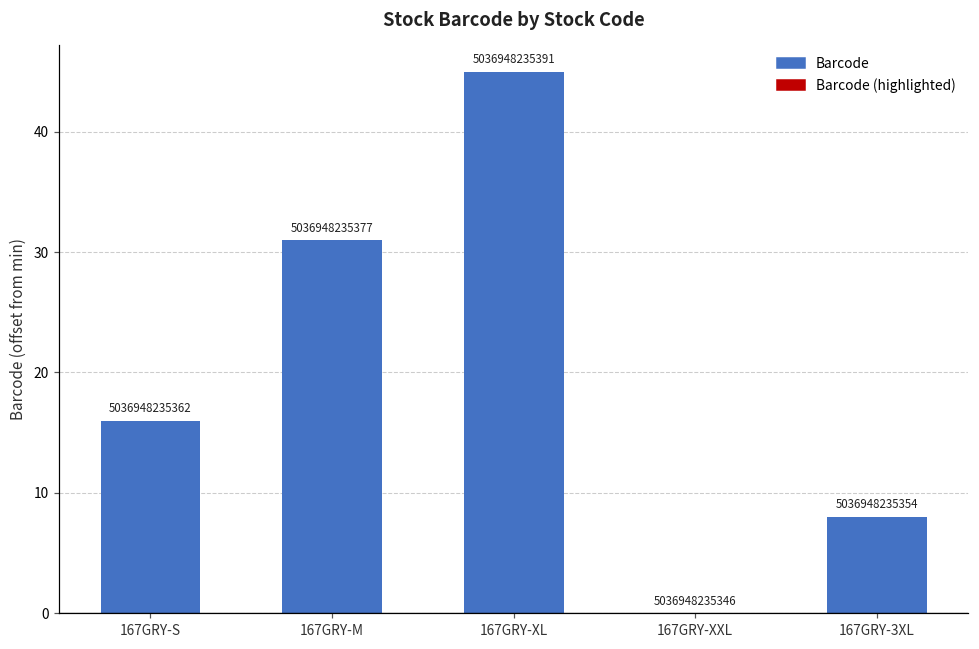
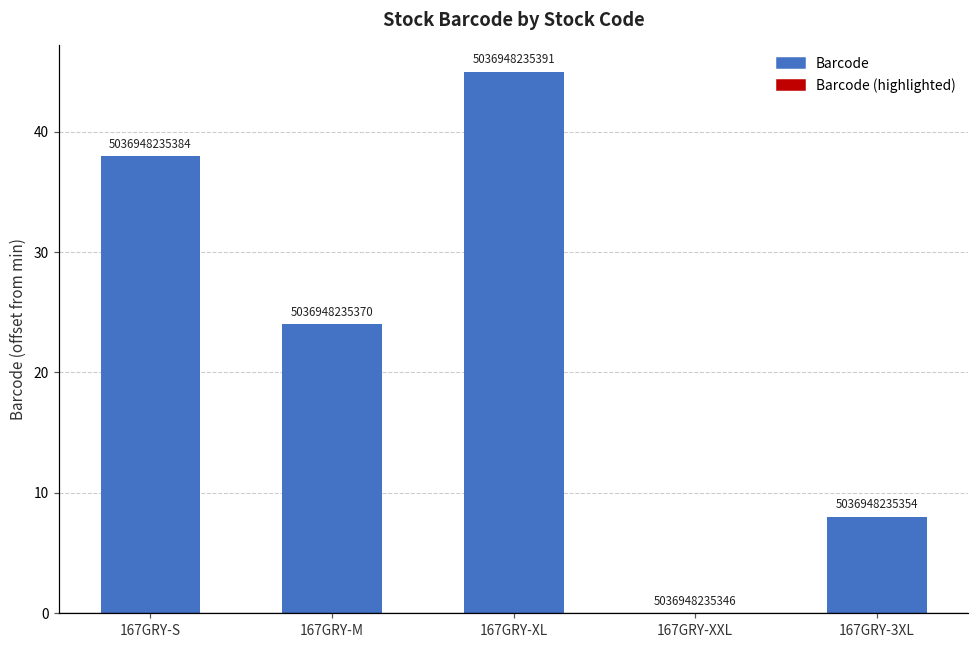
  {
-   "167GRY-S": 5036948235362,
-   "167GRY-M": 5036948235377
+   "167GRY-S": 5036948235384,
+   "167GRY-M": 5036948235370
  }
